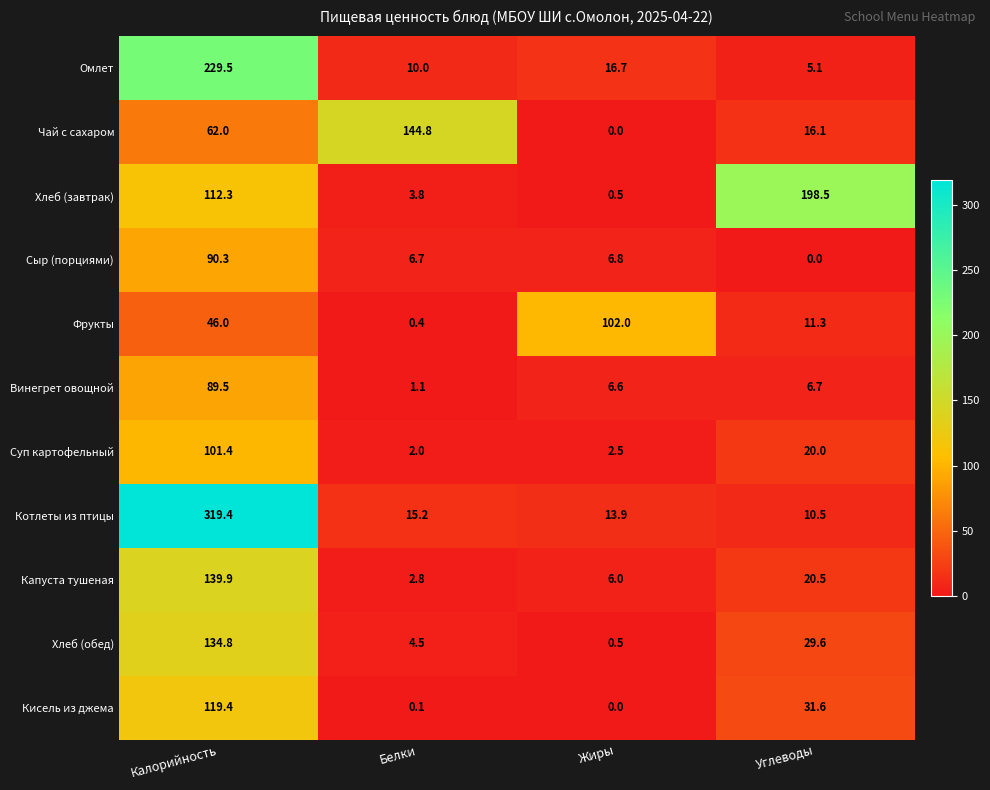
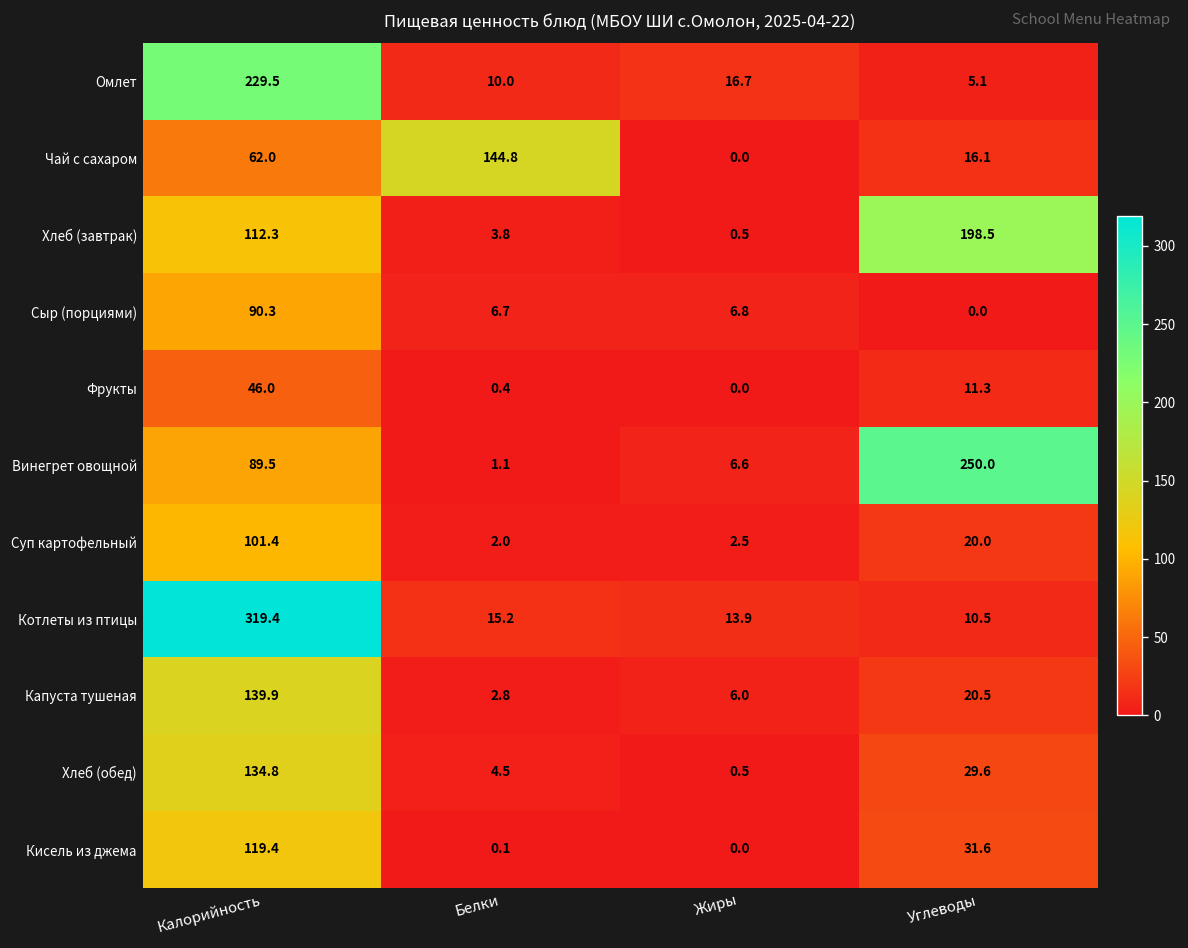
  {
    "Омлет": {
      "Калорийность": 229.5,
      "Белки": 10.0,
      "Жиры": 16.7,
      "Углеводы": 5.1
    },
    "Чай с сахаром": {
      "Калорийность": 62.0,
      "Белки": 144.8,
      "Жиры": 0.0,
      "Углеводы": 16.1
    },
    "Хлеб (завтрак)": {
      "Калорийность": 112.3,
      "Белки": 3.8,
      "Жиры": 0.5,
      "Углеводы": 198.5
    },
    "Сыр (порциями)": {
      "Калорийность": 90.3,
      "Белки": 6.7,
      "Жиры": 6.8,
      "Углеводы": 0.0
    },
    "Фрукты": {
      "Калорийность": 46.0,
      "Белки": 0.4,
-     "Жиры": 102.0,
+     "Жиры": 0.0,
      "Углеводы": 11.3
    },
    "Винегрет овощной": {
      "Калорийность": 89.5,
      "Белки": 1.1,
      "Жиры": 6.6,
-     "Углеводы": 6.7
+     "Углеводы": 250.0
    },
    "Суп картофельный": {
      "Калорийность": 101.4,
      "Белки": 2.0,
      "Жиры": 2.5,
      "Углеводы": 20.0
    },
    "Котлеты из птицы": {
      "Калорийность": 319.4,
      "Белки": 15.2,
      "Жиры": 13.9,
      "Углеводы": 10.5
    },
    "Капуста тушеная": {
      "Калорийность": 139.9,
      "Белки": 2.8,
      "Жиры": 6.0,
      "Углеводы": 20.5
    },
    "Хлеб (обед)": {
      "Калорийность": 134.8,
      "Белки": 4.5,
      "Жиры": 0.5,
      "Углеводы": 29.6
    },
    "Кисель из джема": {
      "Калорийность": 119.4,
      "Белки": 0.1,
      "Жиры": 0.0,
      "Углеводы": 31.6
    }
  }
